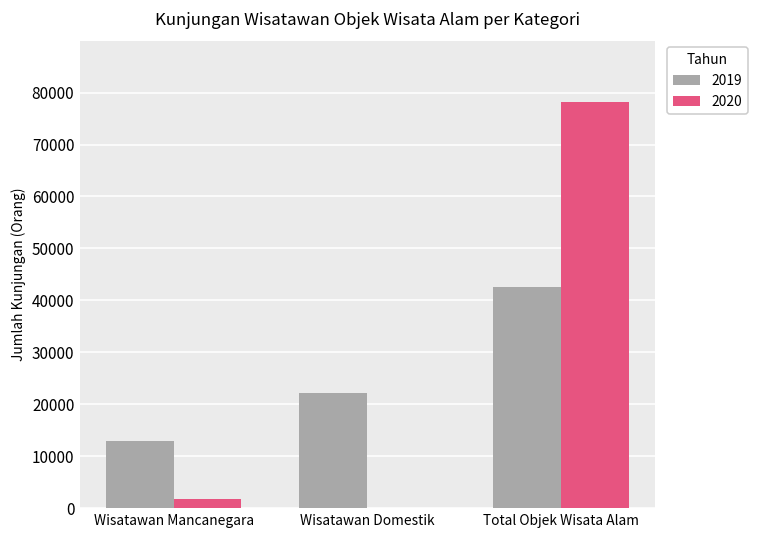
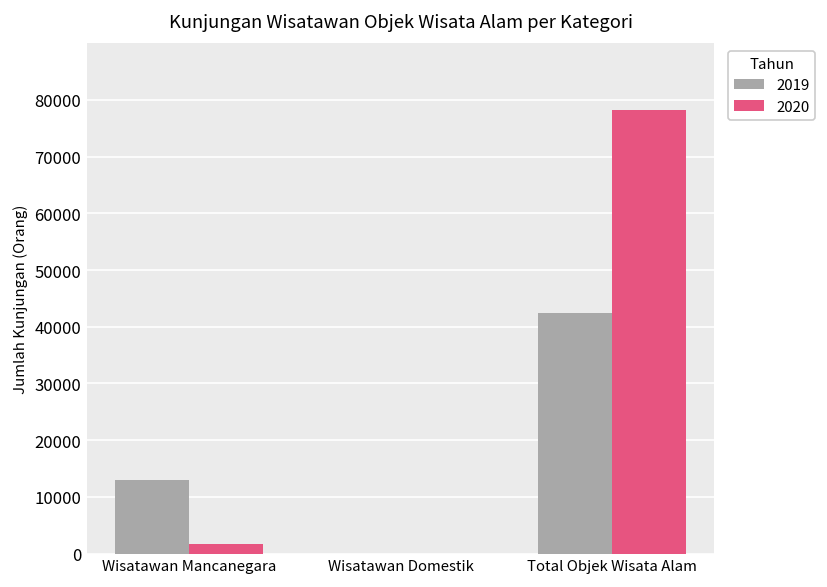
  {
    "2019": {
      "Wisatawan Mancanegara": 13000,
-     "Wisatawan Domestik": 22000,
+     "Wisatawan Domestik": 0,
      "Total Objek Wisata Alam": 43000
    },
    "2020": {
      "Wisatawan Mancanegara": 2000,
      "Wisatawan Domestik": 0,
      "Total Objek Wisata Alam": 78000
    }
  }
